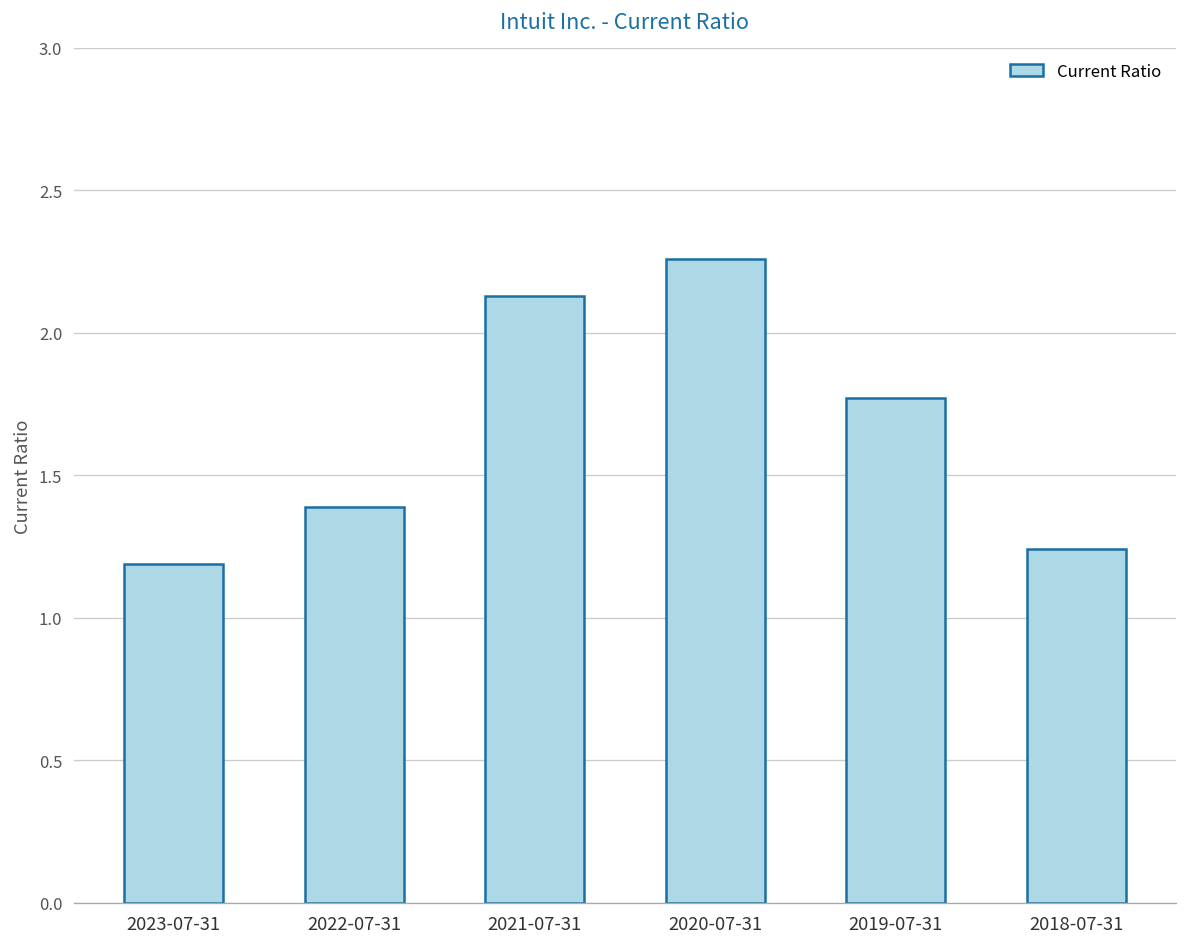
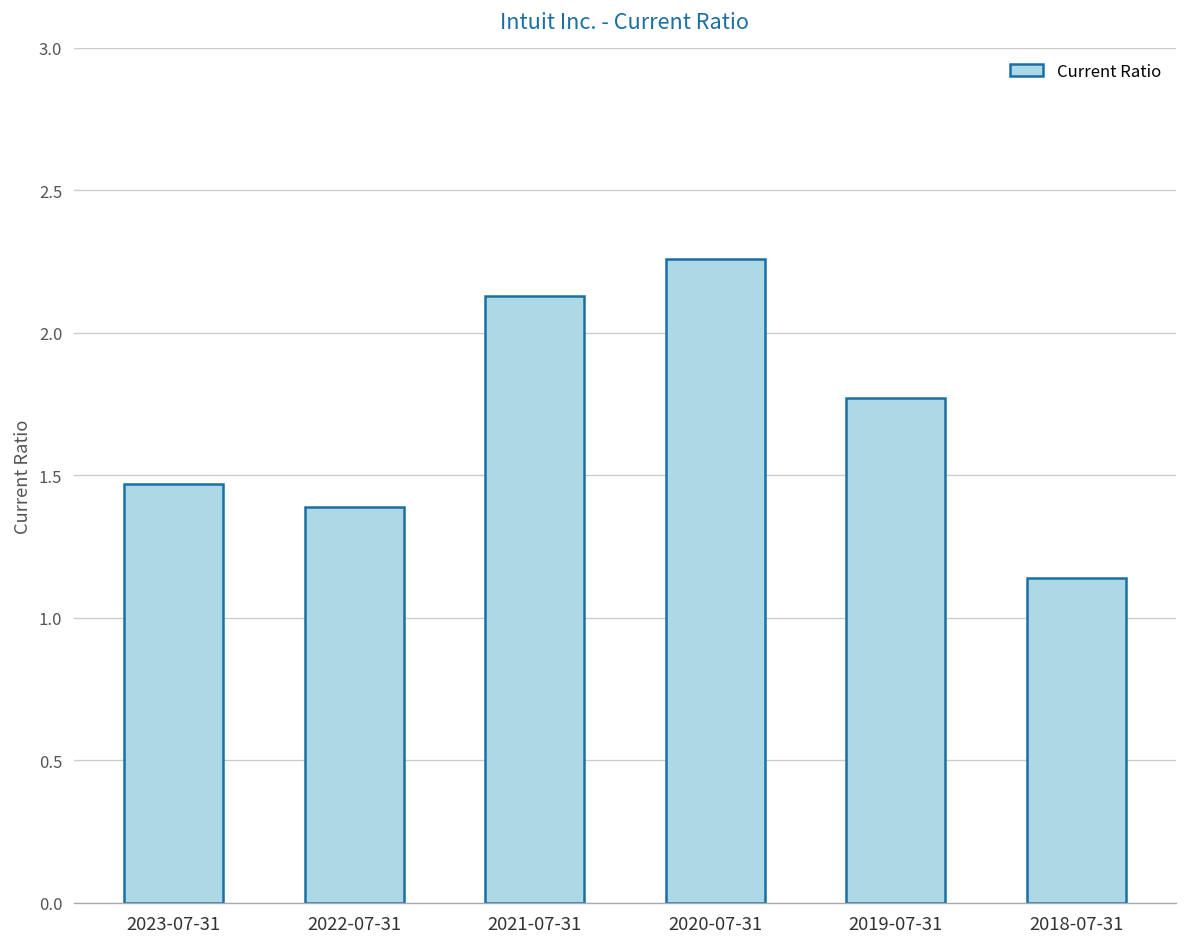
  {
-   "2023-07-31": 1.19,
+   "2023-07-31": 1.47,
    "2022-07-31": 1.39,
    "2021-07-31": 2.13,
    "2020-07-31": 2.26,
    "2019-07-31": 1.77,
-   "2018-07-31": 1.24
+   "2018-07-31": 1.14
  }
